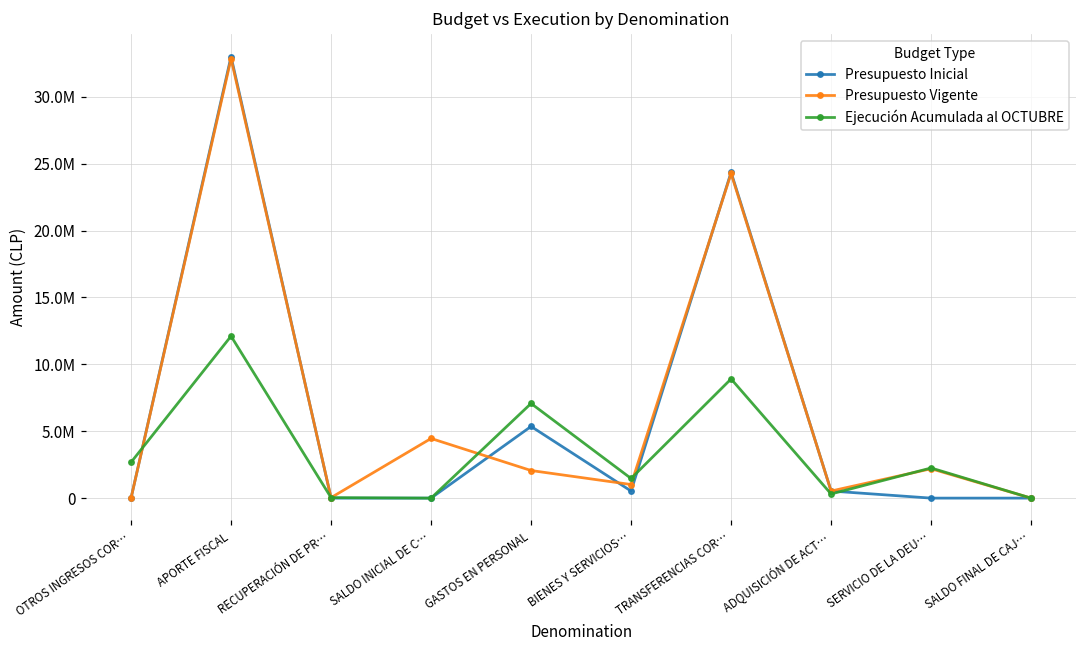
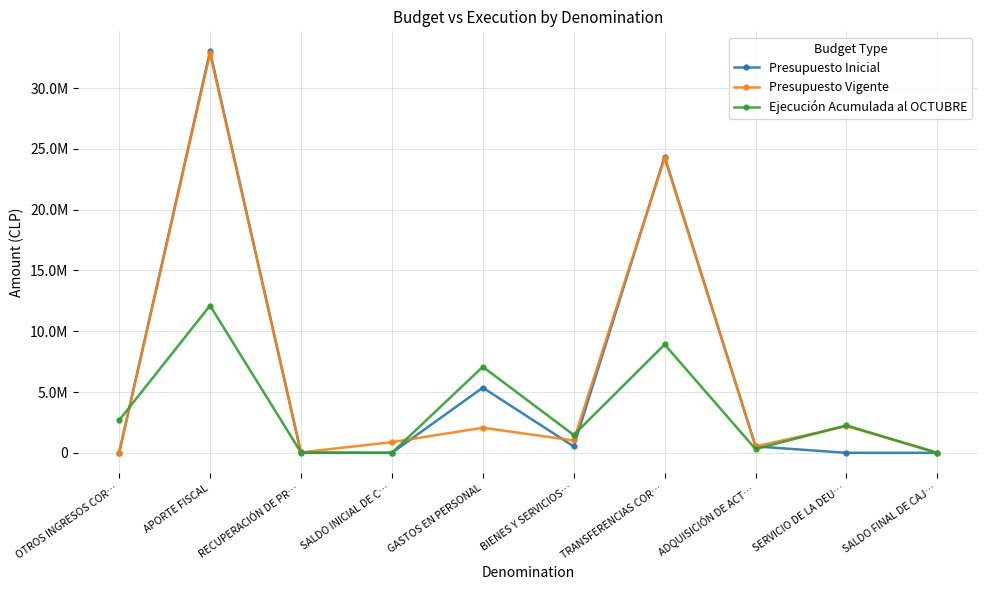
  {
    "Presupuesto Inicial": {
      "GASTOS EN PERSONAL": 5400000,
      "BIENES Y SERVICIOS…": 500000,
      "SERVICIO DE LA DEU…": 0
    },
    "Presupuesto Vigente": {
-     "SALDO INICIAL DE C…": 4500000,
+     "SALDO INICIAL DE C…": 900000,
      "GASTOS EN PERSONAL": 2100000,
      "BIENES Y SERVICIOS…": 1000000
    },
    "Ejecución Acumulada al OCTUBRE": {
      "OTROS INGRESOS COR…": 2700000,
      "APORTE FISCAL": 12100000,
      "GASTOS EN PERSONAL": 7100000,
      "BIENES Y SERVICIOS…": 1500000,
      "TRANSFERENCIAS COR…": 8900000,
      "ADQUISICIÓN DE ACT…": 300000
    }
  }
